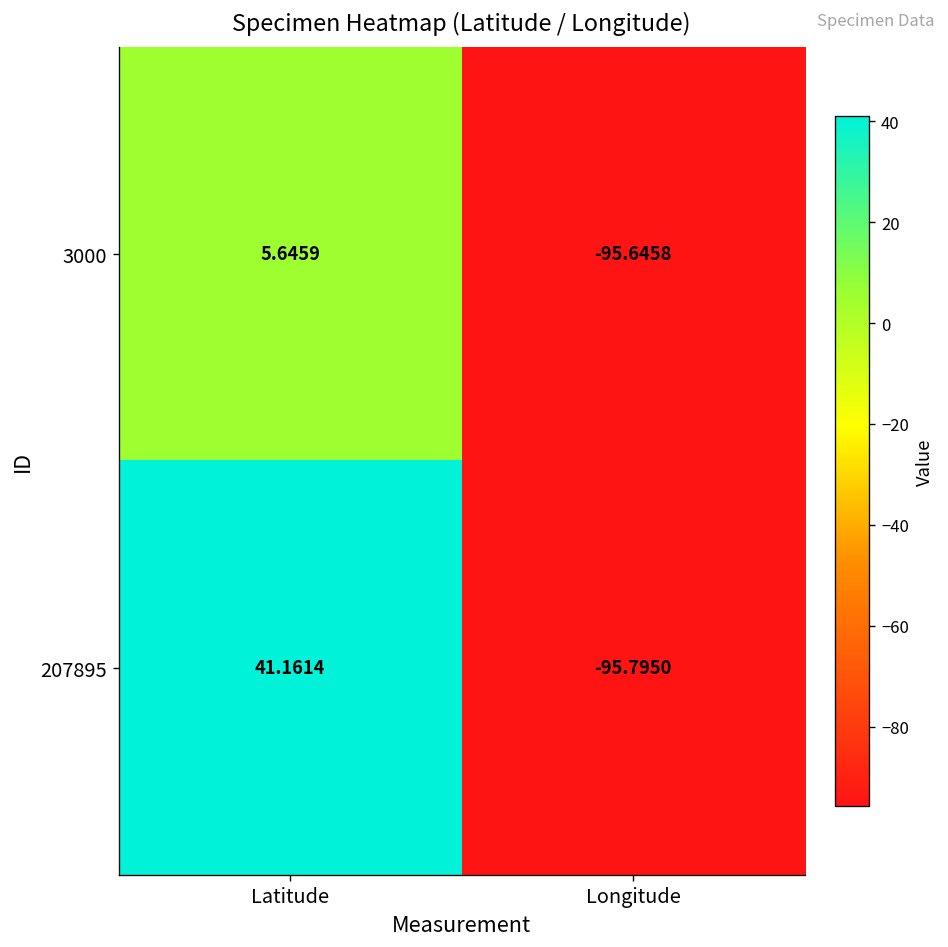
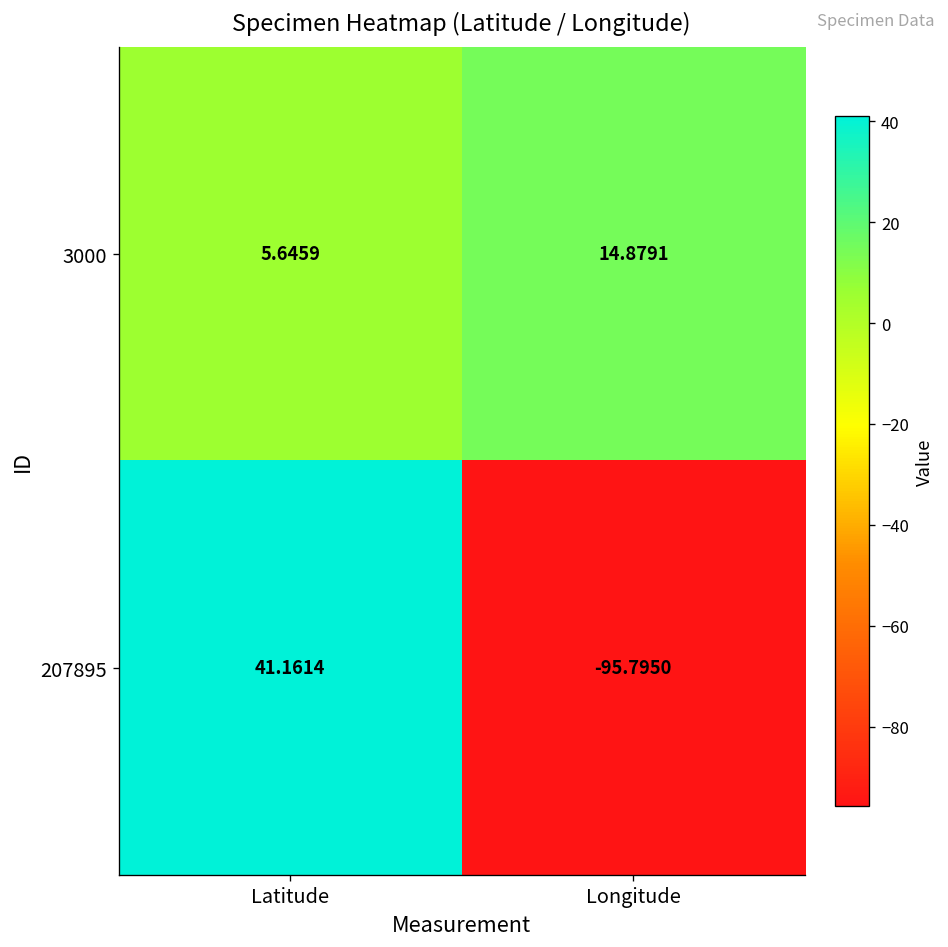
  {
    "3000": {
      "Latitude": 5.6459,
-     "Longitude": -95.6458
+     "Longitude": 14.8791
    },
    "207895": {
      "Latitude": 41.1614,
      "Longitude": -95.7950
    }
  }
